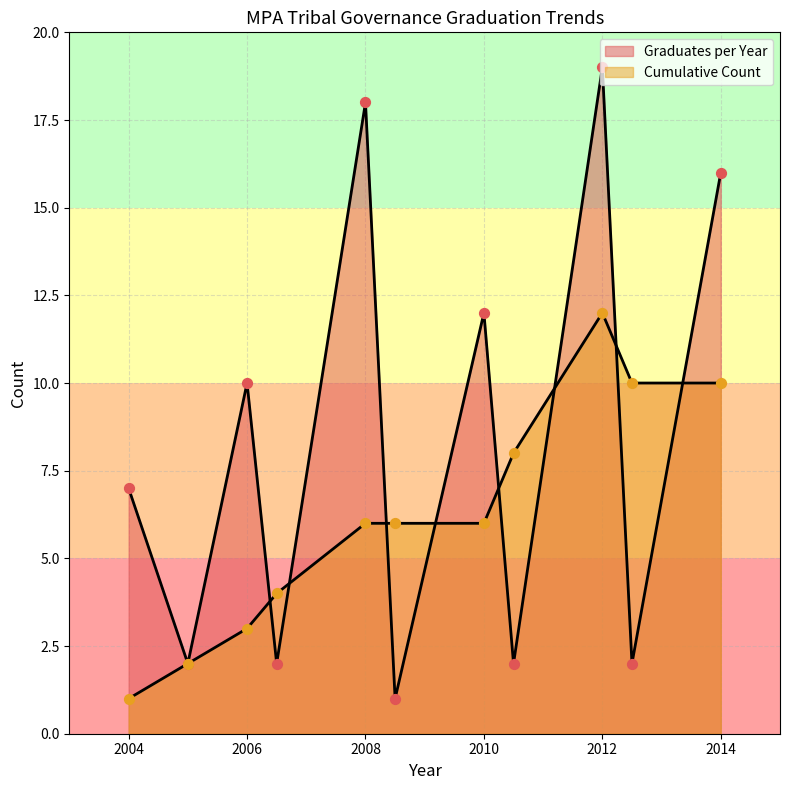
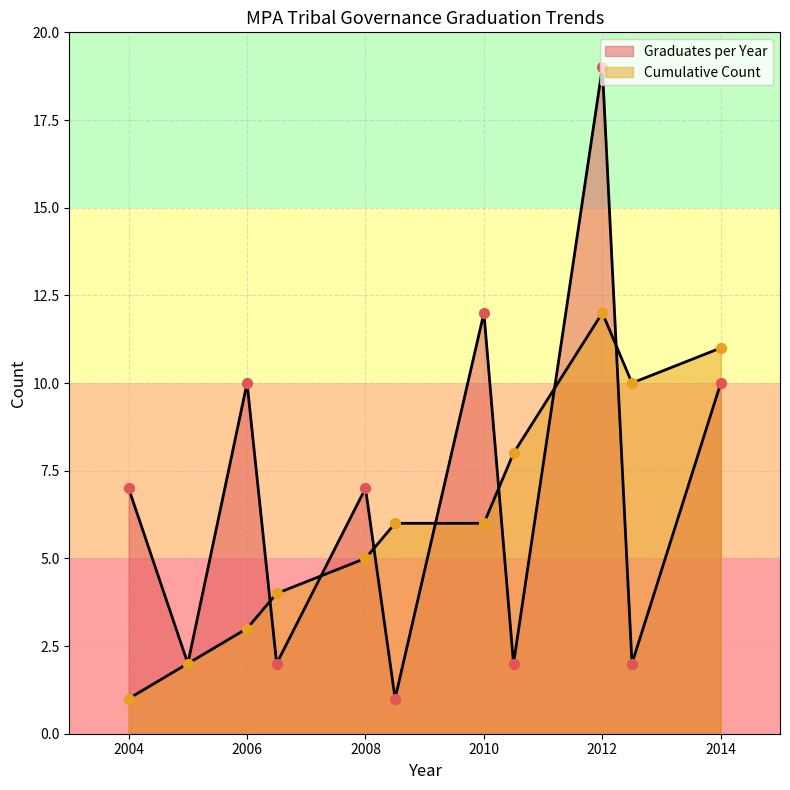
  {
    "Graduates per Year": {
      "2004": 7,
      "2006": 10,
-     "2008": 18,
+     "2008": 7,
      "2010": 12,
-     "2014": 16
+     "2014": 10
    },
    "Cumulative Count": {
      "2004": 1,
      "2006": 3,
-     "2008": 6,
+     "2008": 5,
      "2010": 6,
      "2012": 12,
-     "2014": 10
+     "2014": 11
    }
  }
